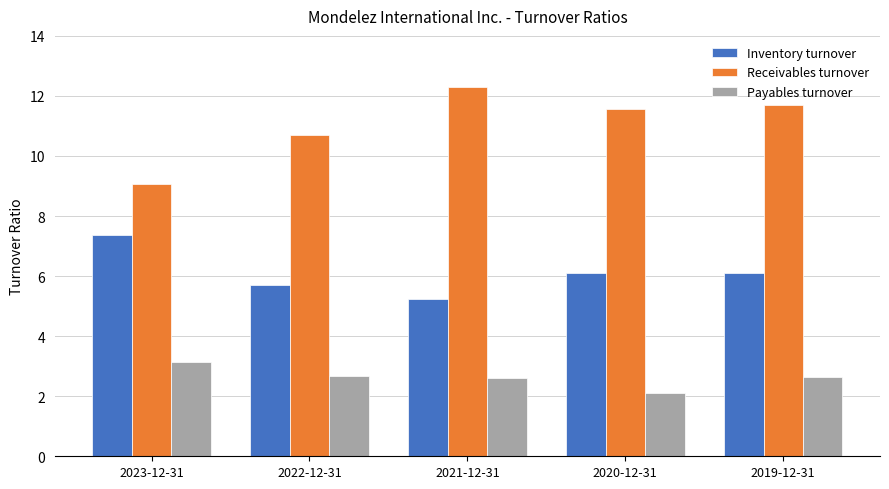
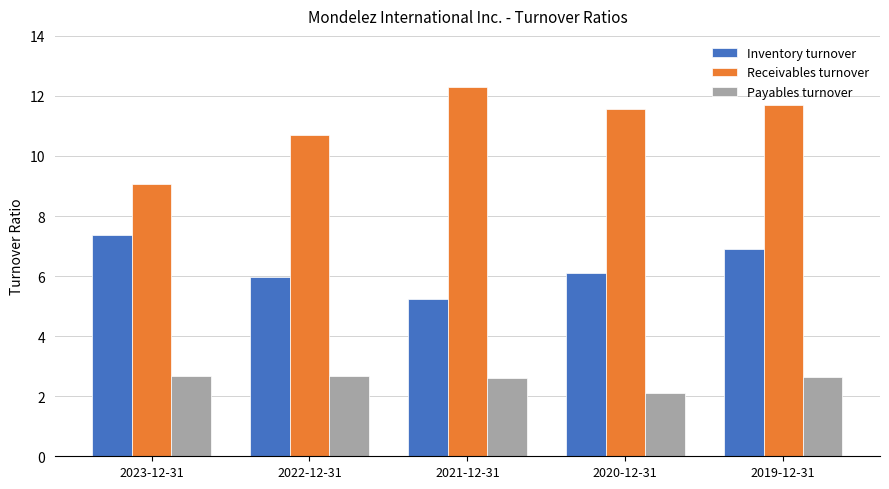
  {
    "Inventory turnover": {
      "2023-12-31": 7.4,
-     "2022-12-31": 5.7,
+     "2022-12-31": 6.0,
      "2021-12-31": 5.2,
      "2020-12-31": 6.1,
-     "2019-12-31": 6.1
+     "2019-12-31": 6.9
    },
    "Receivables turnover": {
      "2023-12-31": 9.1,
      "2022-12-31": 10.7,
      "2021-12-31": 12.3,
      "2020-12-31": 11.6,
      "2019-12-31": 11.7
    },
    "Payables turnover": {
-     "2023-12-31": 3.2,
+     "2023-12-31": 2.7,
      "2022-12-31": 2.7,
      "2021-12-31": 2.6,
      "2020-12-31": 2.1,
      "2019-12-31": 2.7
    }
  }
